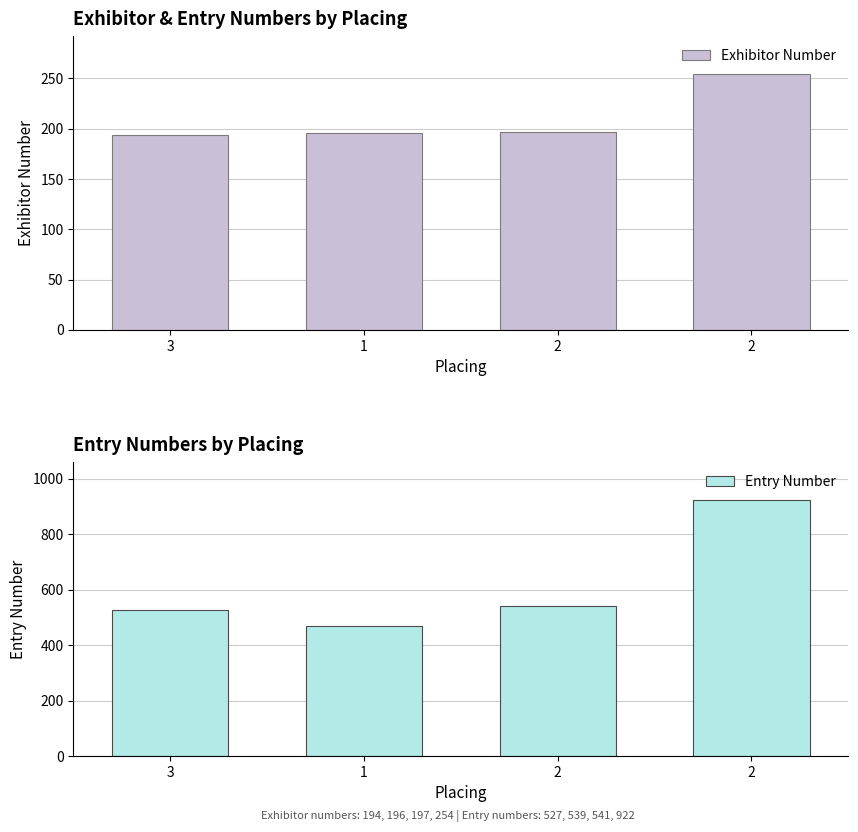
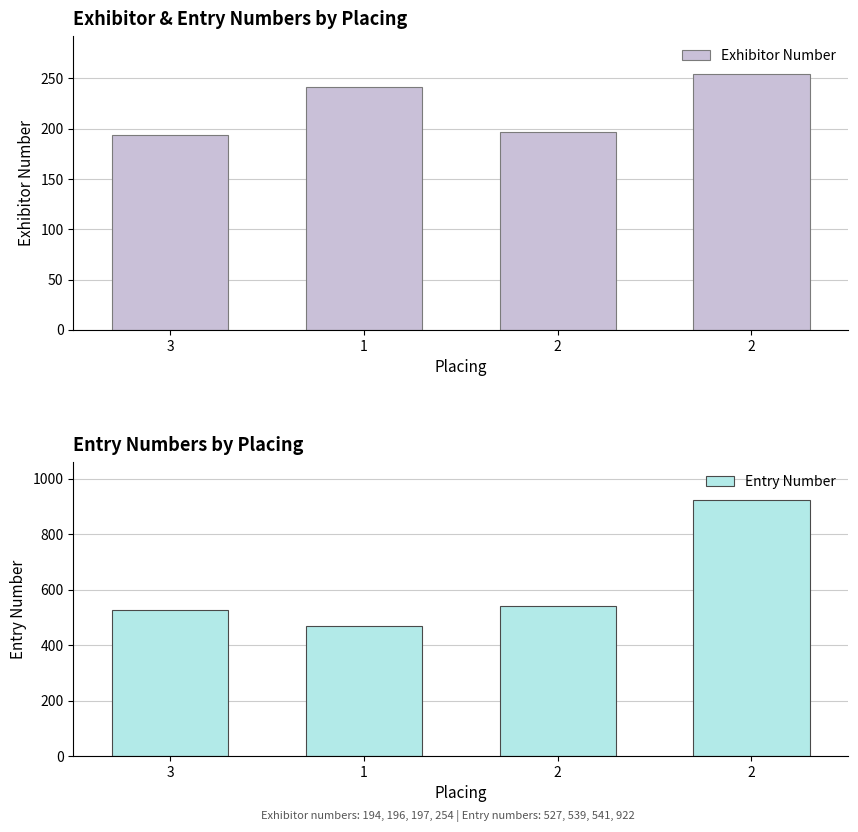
  {
    "Exhibitor & Entry Numbers by Placing": {
      "3": 194,
-     "1": 196
+     "1": 241
    },
    "Entry Numbers by Placing": {
      "3": 530,
      "1": 470
    }
  }
